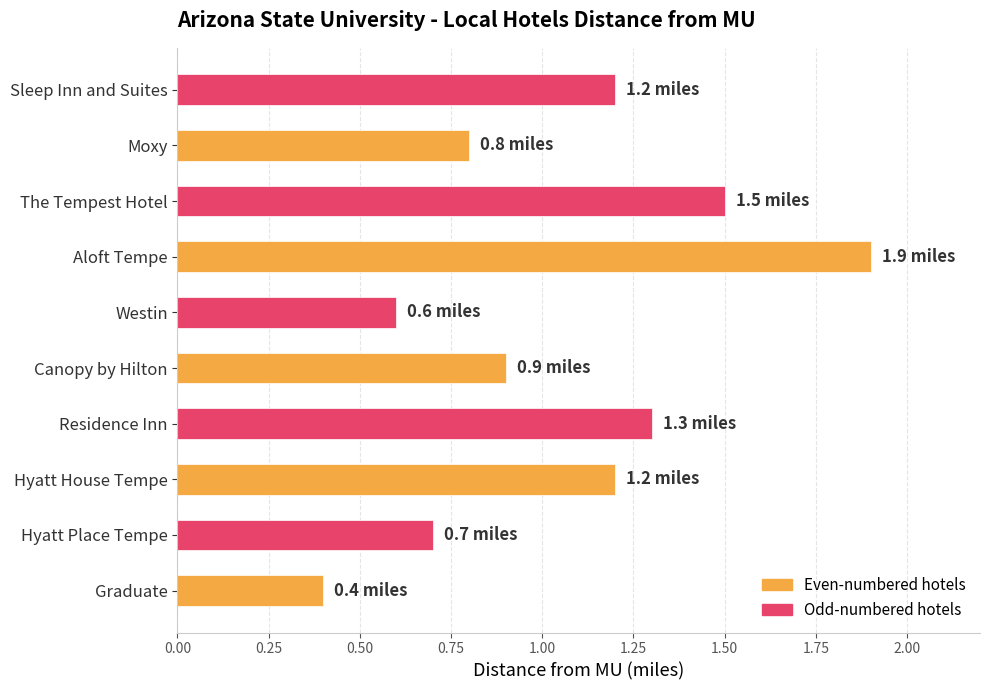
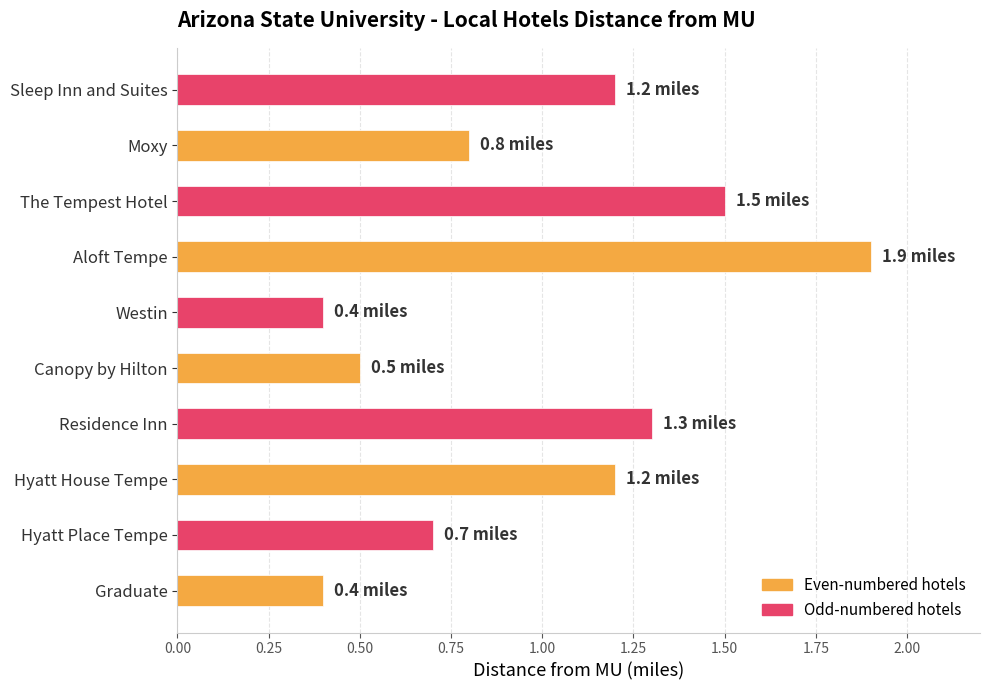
  {
    "Sleep Inn and Suites": 1.2,
    "Moxy": 0.8,
    "The Tempest Hotel": 1.5,
    "Aloft Tempe": 1.9,
-   "Westin": 0.6,
-   "Canopy by Hilton": 0.9,
+   "Westin": 0.4,
+   "Canopy by Hilton": 0.5,
    "Residence Inn": 1.3,
    "Hyatt House Tempe": 1.2,
    "Hyatt Place Tempe": 0.7,
    "Graduate": 0.4
  }
